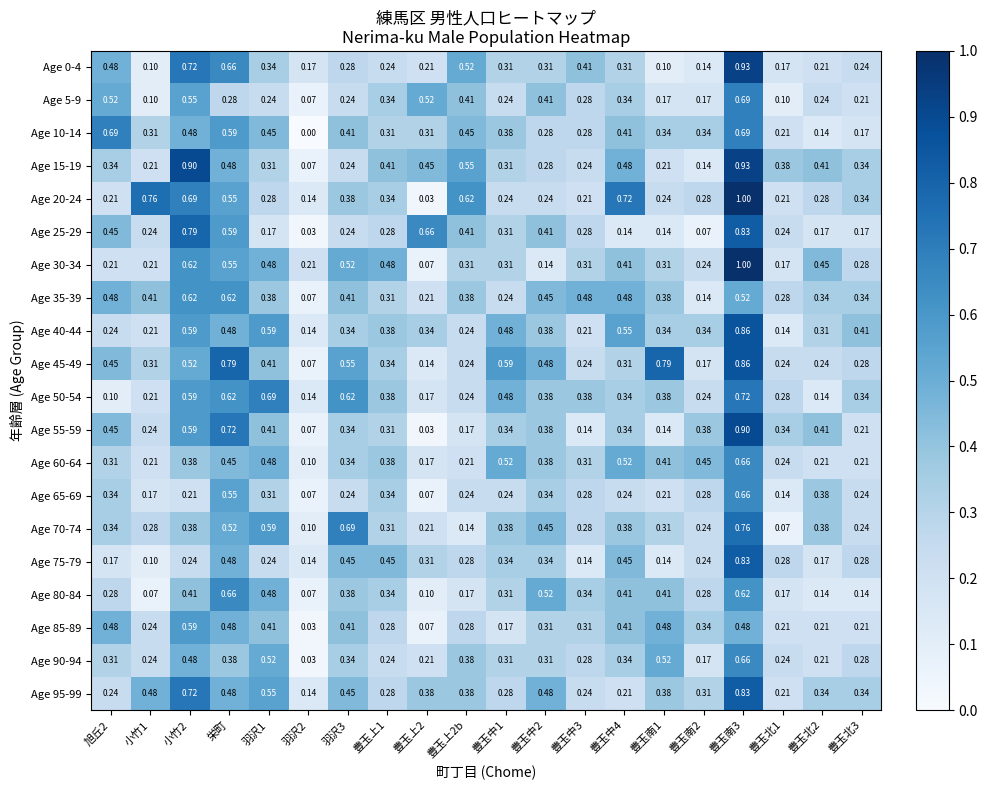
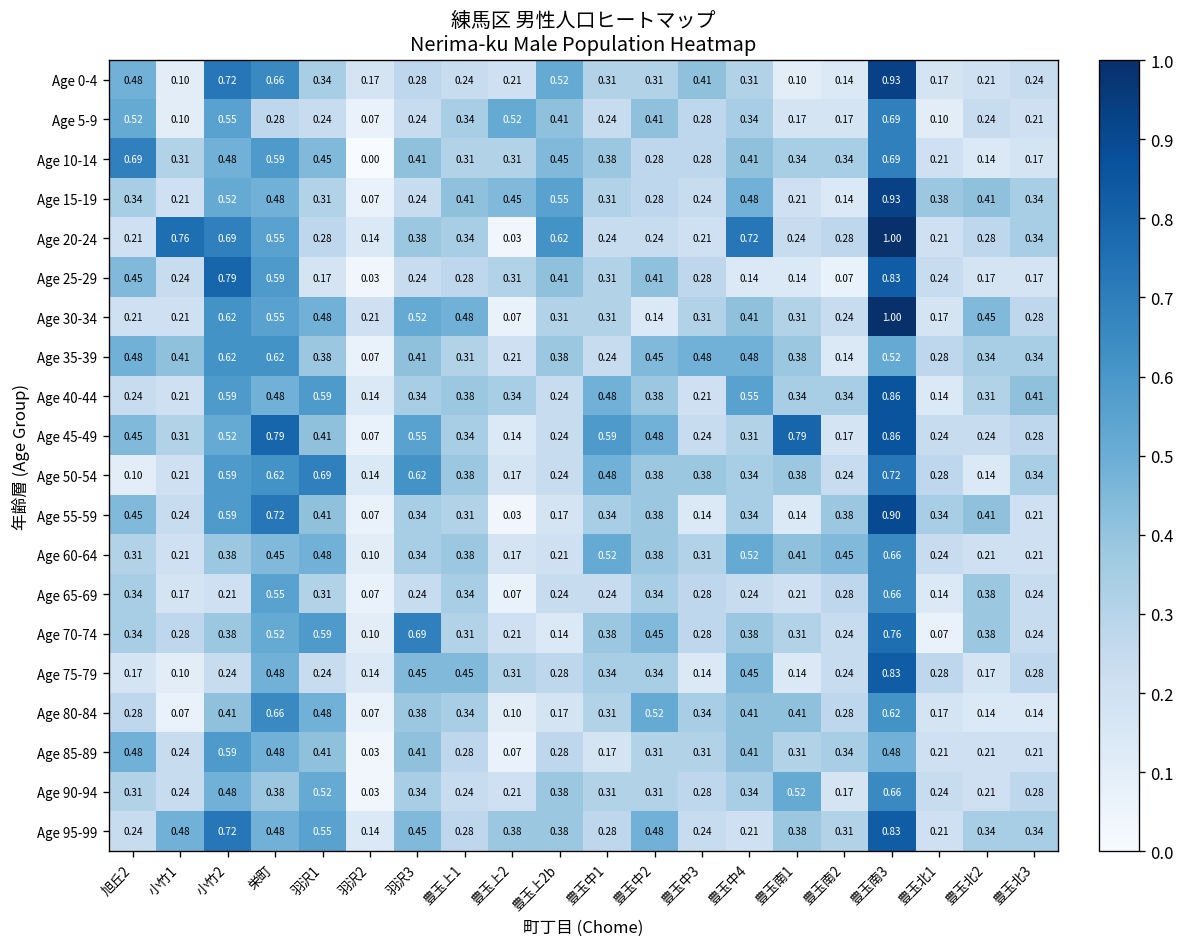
  {
    "Age 15-19": {
      "旭丘2": 0.34,
      "小竹1": 0.21,
-     "小竹2": 0.90,
+     "小竹2": 0.52,
      "栄町": 0.48,
      "羽沢1": 0.31,
      "羽沢2": 0.07,
      "羽沢3": 0.24,
      "豊玉上1": 0.41,
      "豊玉上2": 0.45,
      "豊玉上2b": 0.55,
      "豊玉中1": 0.31,
      "豊玉中2": 0.28,
      "豊玉中3": 0.24,
      "豊玉中4": 0.48,
      "豊玉南1": 0.21,
      "豊玉南2": 0.14,
      "豊玉南3": 0.93,
      "豊玉北1": 0.38,
      "豊玉北2": 0.41,
      "豊玉北3": 0.34
    },
    "Age 25-29": {
      "旭丘2": 0.45,
      "小竹1": 0.24,
      "小竹2": 0.79,
      "栄町": 0.59,
      "羽沢1": 0.17,
      "羽沢2": 0.03,
      "羽沢3": 0.24,
      "豊玉上1": 0.28,
-     "豊玉上2": 0.66,
+     "豊玉上2": 0.31,
      "豊玉上2b": 0.41,
      "豊玉中1": 0.31,
      "豊玉中2": 0.41,
      "豊玉中3": 0.28,
      "豊玉中4": 0.14,
      "豊玉南1": 0.14,
      "豊玉南2": 0.07,
      "豊玉南3": 0.83,
      "豊玉北1": 0.24,
      "豊玉北2": 0.17,
      "豊玉北3": 0.17
    },
    "Age 85-89": {
      "旭丘2": 0.48,
      "小竹1": 0.24,
      "小竹2": 0.59,
      "栄町": 0.48,
      "羽沢1": 0.41,
      "羽沢2": 0.03,
      "羽沢3": 0.41,
      "豊玉上1": 0.28,
      "豊玉上2": 0.07,
      "豊玉上2b": 0.28,
      "豊玉中1": 0.17,
      "豊玉中2": 0.31,
      "豊玉中3": 0.31,
      "豊玉中4": 0.41,
-     "豊玉南1": 0.48,
+     "豊玉南1": 0.31,
      "豊玉南2": 0.34,
      "豊玉南3": 0.48,
      "豊玉北1": 0.21,
      "豊玉北2": 0.21,
      "豊玉北3": 0.21
    }
  }
